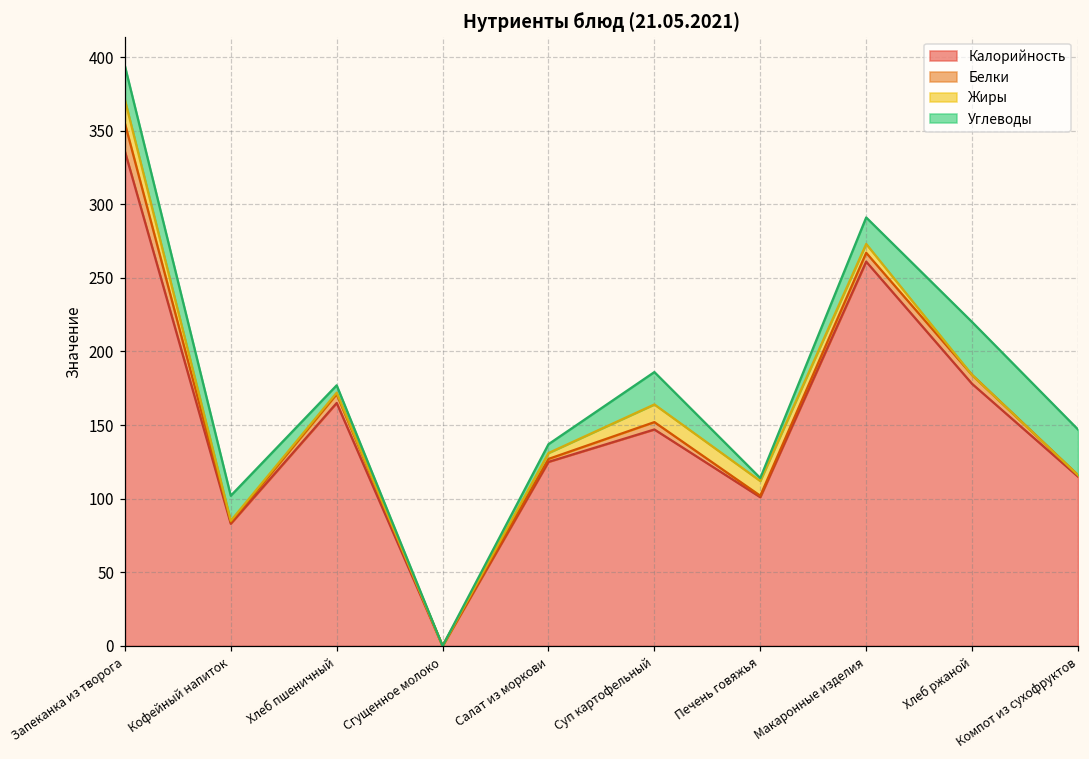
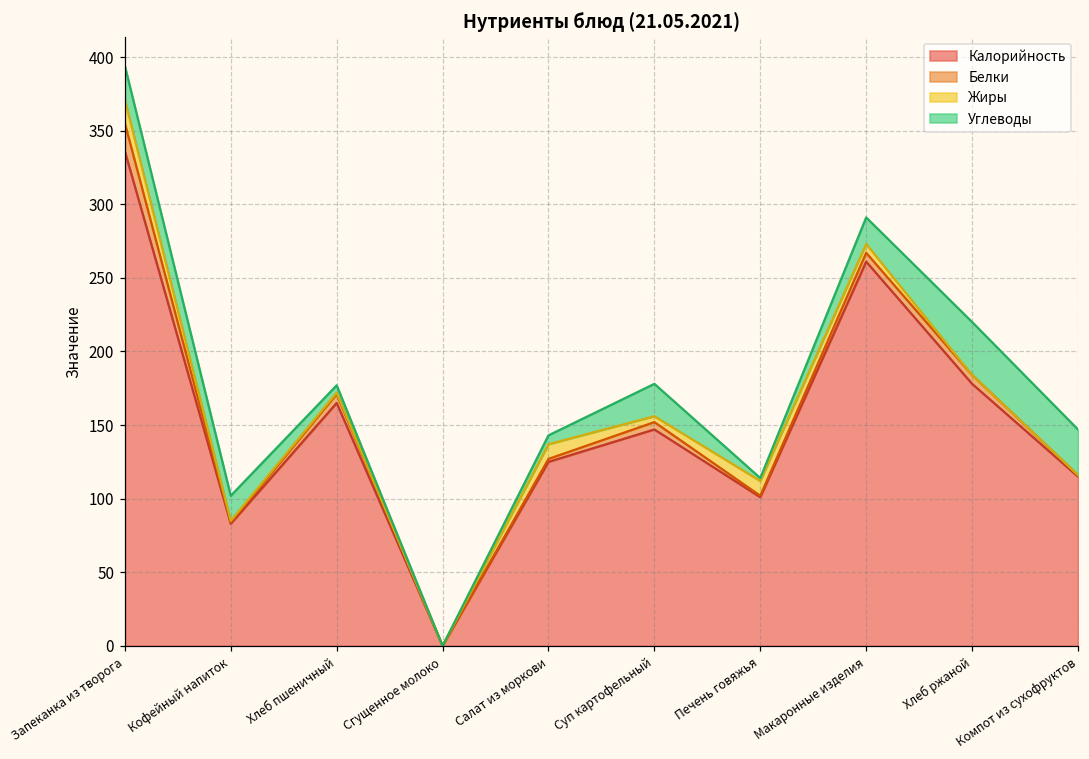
  {
    "Жиры": {
      "Запеканка из творога": 16,
-     "Салат из моркови": 4,
-     "Суп картофельный": 12,
+     "Салат из моркови": 10,
+     "Суп картофельный": 4,
      "Печень говяжья": 10,
      "Макаронные изделия": 6
    },
    "Углеводы": {
      "Запеканка из творога": 23,
      "Кофейный напиток": 17,
      "Хлеб пшеничный": 5,
      "Салат из моркови": 6,
      "Суп картофельный": 22,
      "Печень говяжья": 2,
      "Макаронные изделия": 18,
      "Хлеб ржаной": 36,
      "Компот из сухофруктов": 31
    }
  }
